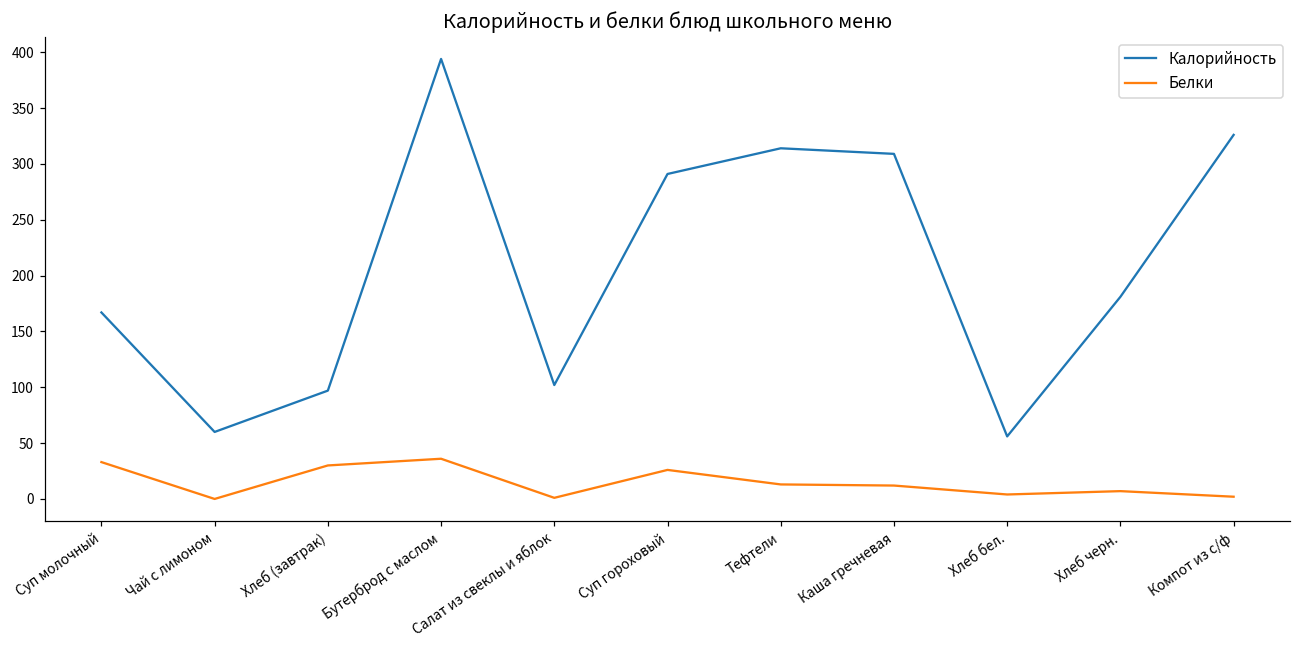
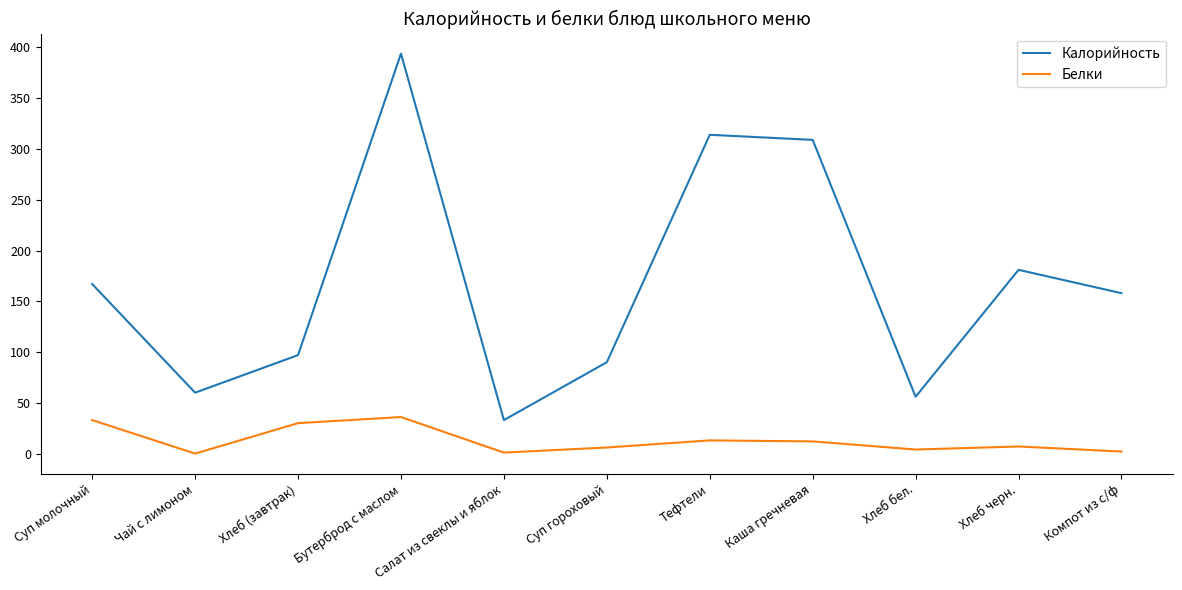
  {
    "Калорийность": {
      "Суп молочный": 167,
      "Чай с лимоном": 60,
      "Хлеб (завтрак)": 97,
      "Бутерброд с маслом": 394,
-     "Салат из свеклы и яблок": 102,
-     "Суп гороховый": 291,
+     "Салат из свеклы и яблок": 33,
+     "Суп гороховый": 90,
      "Тефтели": 314,
      "Каша гречневая": 309,
      "Хлеб бел.": 56,
      "Хлеб черн.": 181,
-     "Компот из с/ф": 326
+     "Компот из с/ф": 158
    },
    "Белки": {
      "Суп молочный": 33,
      "Чай с лимоном": 0,
      "Хлеб (завтрак)": 30,
      "Бутерброд с маслом": 36,
      "Салат из свеклы и яблок": 1,
-     "Суп гороховый": 26,
+     "Суп гороховый": 6,
      "Тефтели": 13,
      "Каша гречневая": 12,
      "Хлеб бел.": 4,
      "Хлеб черн.": 7,
      "Компот из с/ф": 2
    }
  }
